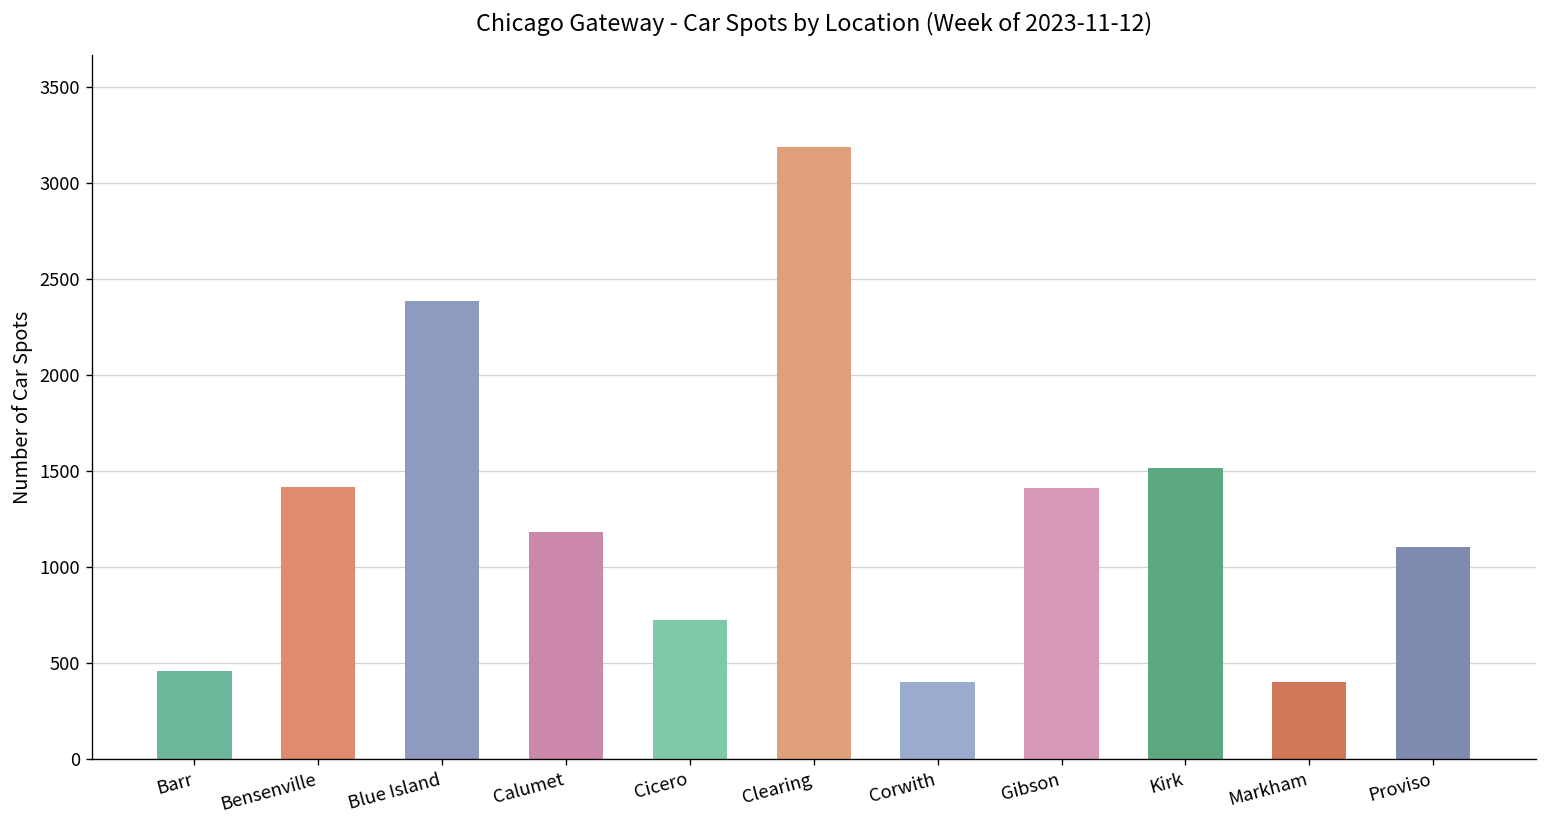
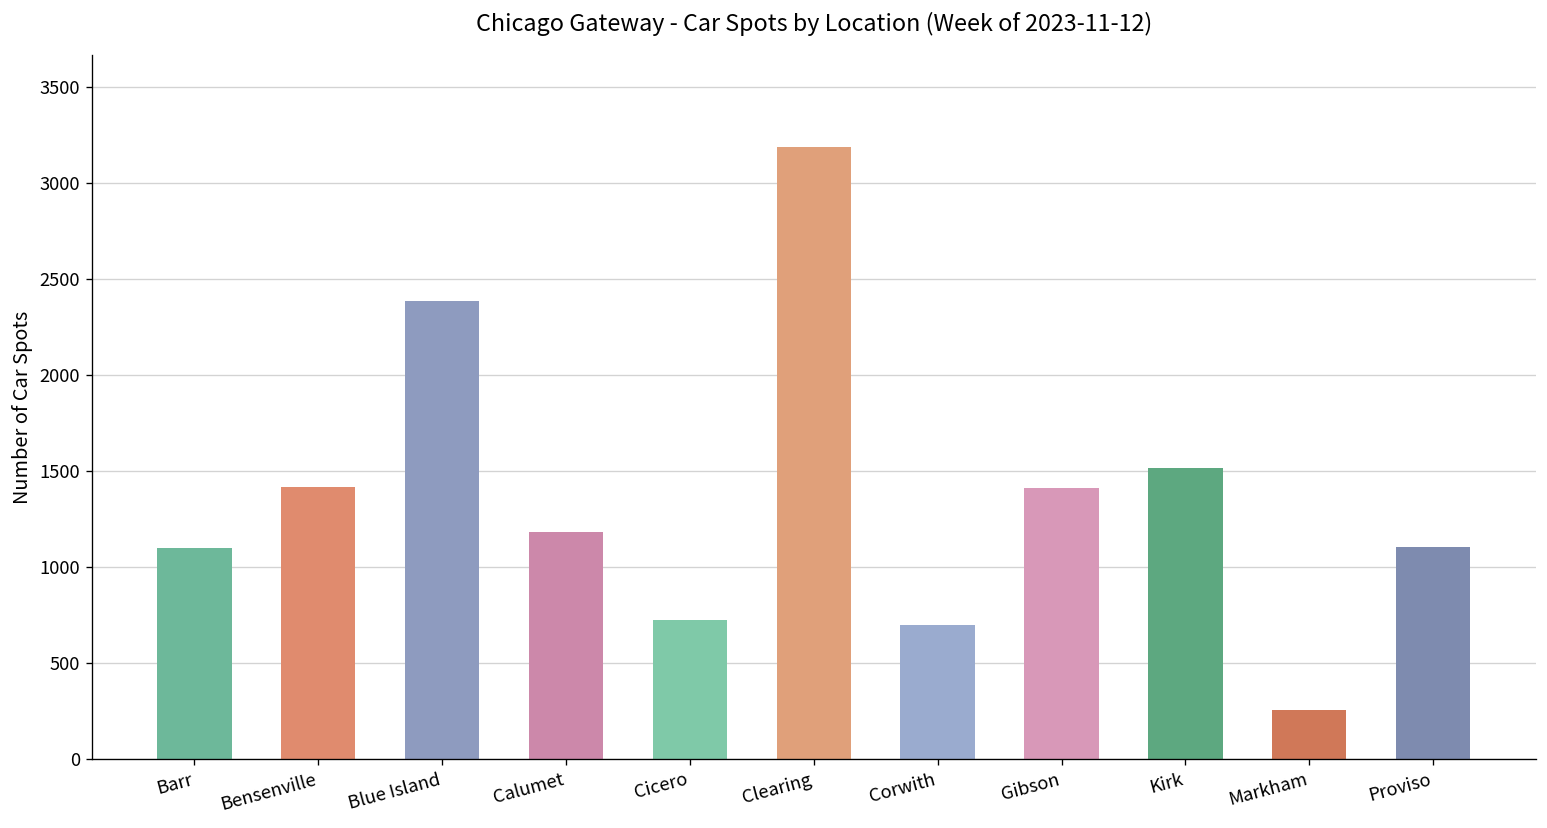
  {
-   "Barr": 460,
+   "Barr": 1100,
    "Bensenville": 1420,
    "Blue Island": 2390,
    "Calumet": 1180,
    "Cicero": 730,
    "Clearing": 3190,
-   "Corwith": 400,
+   "Corwith": 700,
    "Gibson": 1410,
    "Kirk": 1520,
-   "Markham": 400,
+   "Markham": 260,
    "Proviso": 1100
  }
